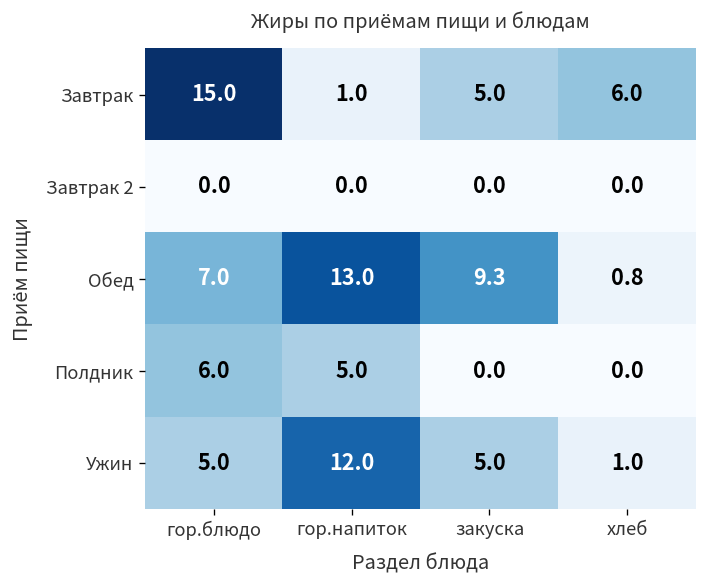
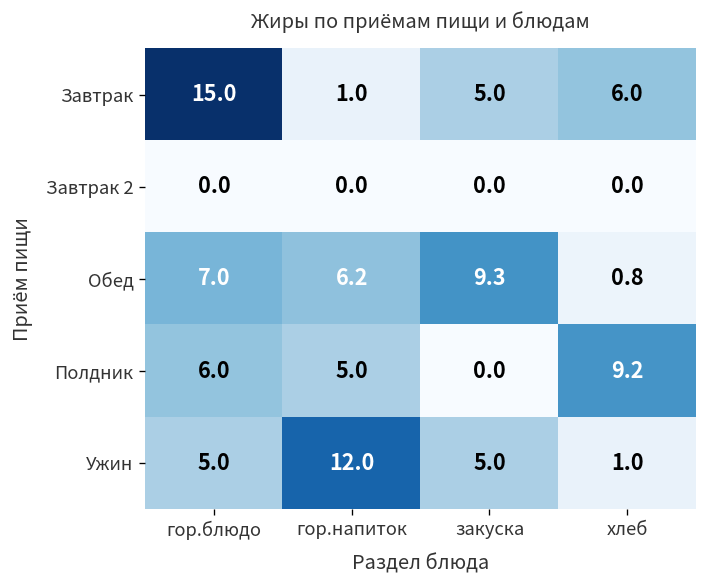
  {
    "Завтрак": {
      "гор.блюдо": 15.0,
      "гор.напиток": 1.0,
      "закуска": 5.0,
      "хлеб": 6.0
    },
    "Завтрак 2": {
      "гор.блюдо": 0.0,
      "гор.напиток": 0.0,
      "закуска": 0.0,
      "хлеб": 0.0
    },
    "Обед": {
      "гор.блюдо": 7.0,
-     "гор.напиток": 13.0,
+     "гор.напиток": 6.2,
      "закуска": 9.3,
      "хлеб": 0.8
    },
    "Полдник": {
      "гор.блюдо": 6.0,
      "гор.напиток": 5.0,
      "закуска": 0.0,
-     "хлеб": 0.0
+     "хлеб": 9.2
    },
    "Ужин": {
      "гор.блюдо": 5.0,
      "гор.напиток": 12.0,
      "закуска": 5.0,
      "хлеб": 1.0
    }
  }
